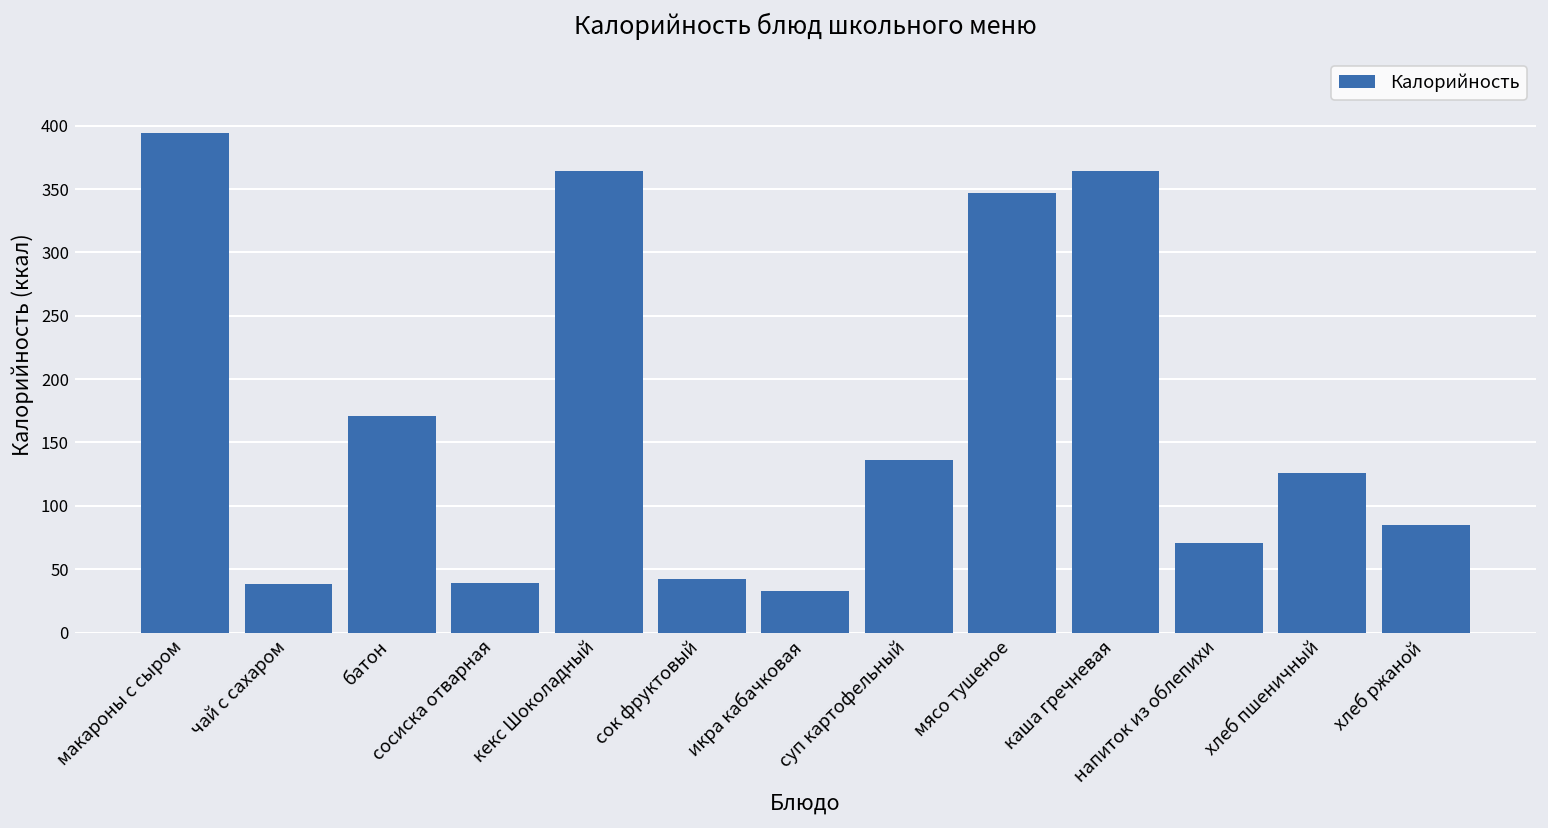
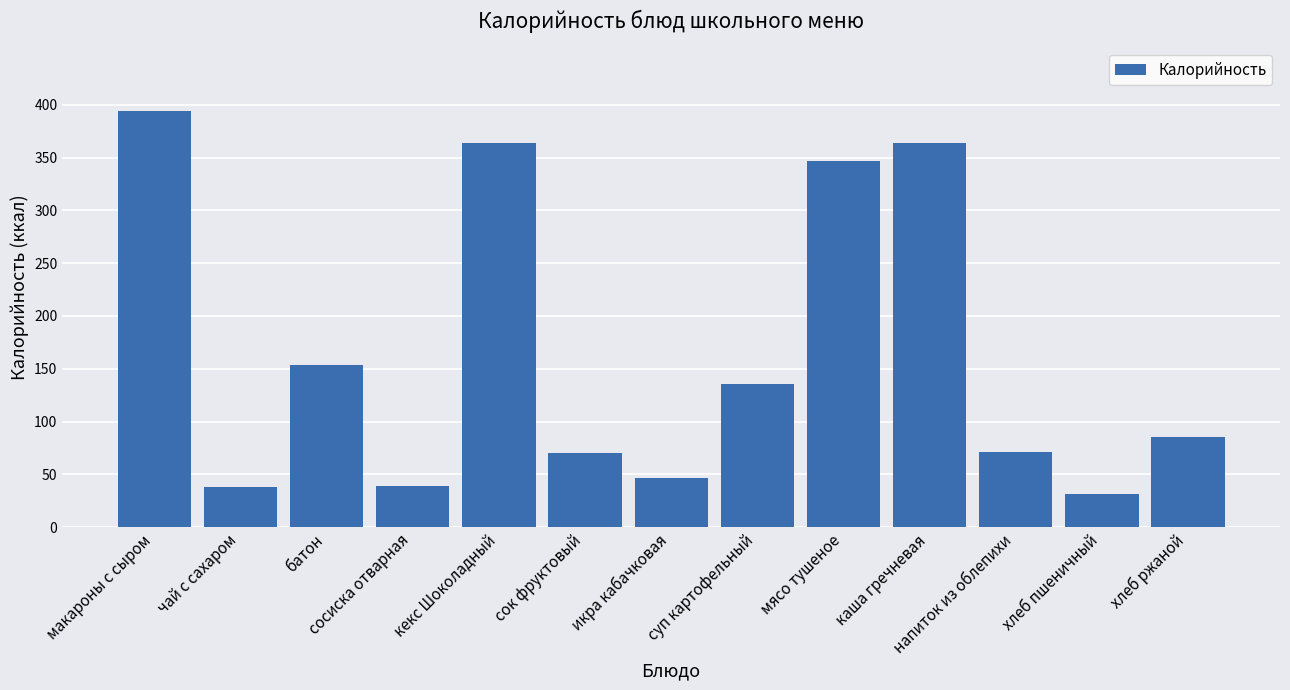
  {
    "макароны с сыром": 394,
    "чай с сахаром": 38,
-   "батон": 171,
+   "батон": 154,
    "сосиска отварная": 39,
    "кекс Шоколадный": 364,
-   "сок фруктовый": 42,
-   "икра кабачковая": 33,
+   "сок фруктовый": 70,
+   "икра кабачковая": 47,
    "суп картофельный": 136,
    "мясо тушеное": 347,
    "каша гречневая": 364,
    "напиток из облепихи": 71,
-   "хлеб пшеничный": 126,
+   "хлеб пшеничный": 31,
    "хлеб ржаной": 85
  }
